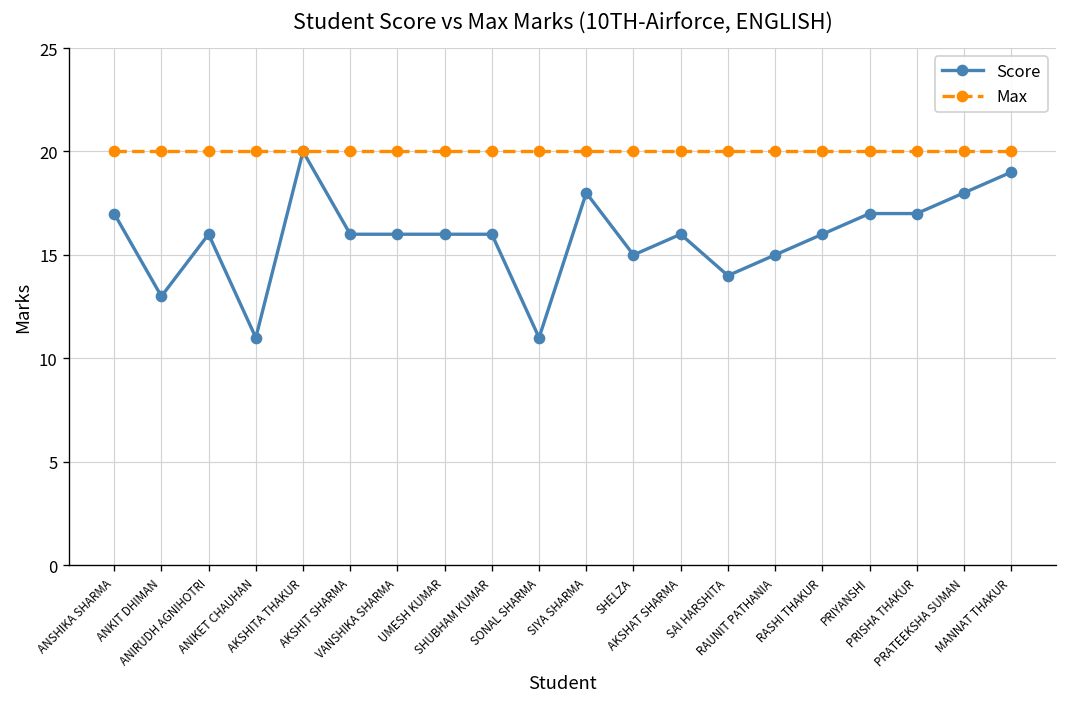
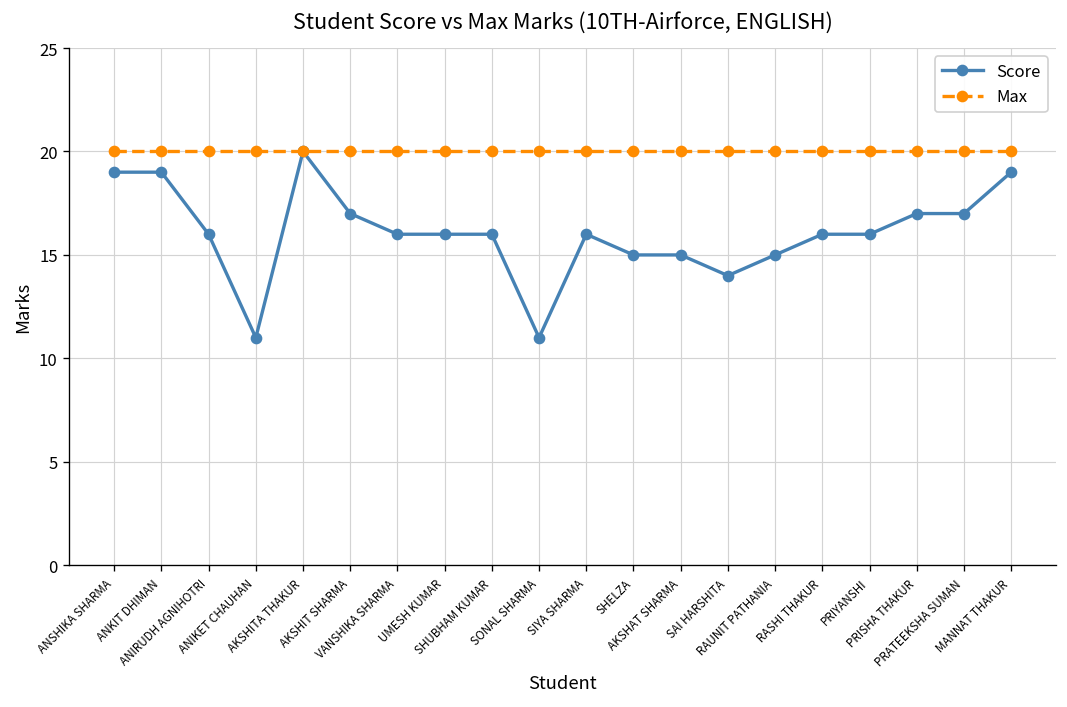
  {
    "Score": {
-     "ANSHIKA SHARMA": 17,
-     "ANKIT DHIMAN": 13,
+     "ANSHIKA SHARMA": 19,
+     "ANKIT DHIMAN": 19,
      "ANIRUDH AGNIHOTRI": 16,
      "ANIKET CHAUHAN": 11,
-     "AKSHIT SHARMA": 16,
+     "AKSHIT SHARMA": 17,
      "VANSHIKA SHARMA": 16,
      "UMESH KUMAR": 16,
      "SHUBHAM KUMAR": 16,
      "SONAL SHARMA": 11,
-     "SIYA SHARMA": 18,
+     "SIYA SHARMA": 16,
      "SHELZA": 15,
-     "AKSHAT SHARMA": 16,
+     "AKSHAT SHARMA": 15,
      "SAI HARSHITA": 14,
      "RAUNIT PATHANIA": 15,
      "RASHI THAKUR": 16,
-     "PRIYANSHI": 17,
+     "PRIYANSHI": 16,
      "PRISHA THAKUR": 17,
-     "PRATEEKSHA SUMAN": 18,
+     "PRATEEKSHA SUMAN": 17,
      "MANNAT THAKUR": 19
    },
    "Max": {
      "ANSHIKA SHARMA": 20,
      "ANKIT DHIMAN": 20,
      "ANIRUDH AGNIHOTRI": 20,
      "ANIKET CHAUHAN": 20,
      "AKSHIT SHARMA": 20,
      "VANSHIKA SHARMA": 20,
      "UMESH KUMAR": 20,
      "SHUBHAM KUMAR": 20,
      "SONAL SHARMA": 20,
      "SIYA SHARMA": 20,
      "SHELZA": 20,
      "AKSHAT SHARMA": 20,
      "SAI HARSHITA": 20,
      "RAUNIT PATHANIA": 20,
      "RASHI THAKUR": 20,
      "PRIYANSHI": 20,
      "PRISHA THAKUR": 20,
      "PRATEEKSHA SUMAN": 20,
      "MANNAT THAKUR": 20
    }
  }
